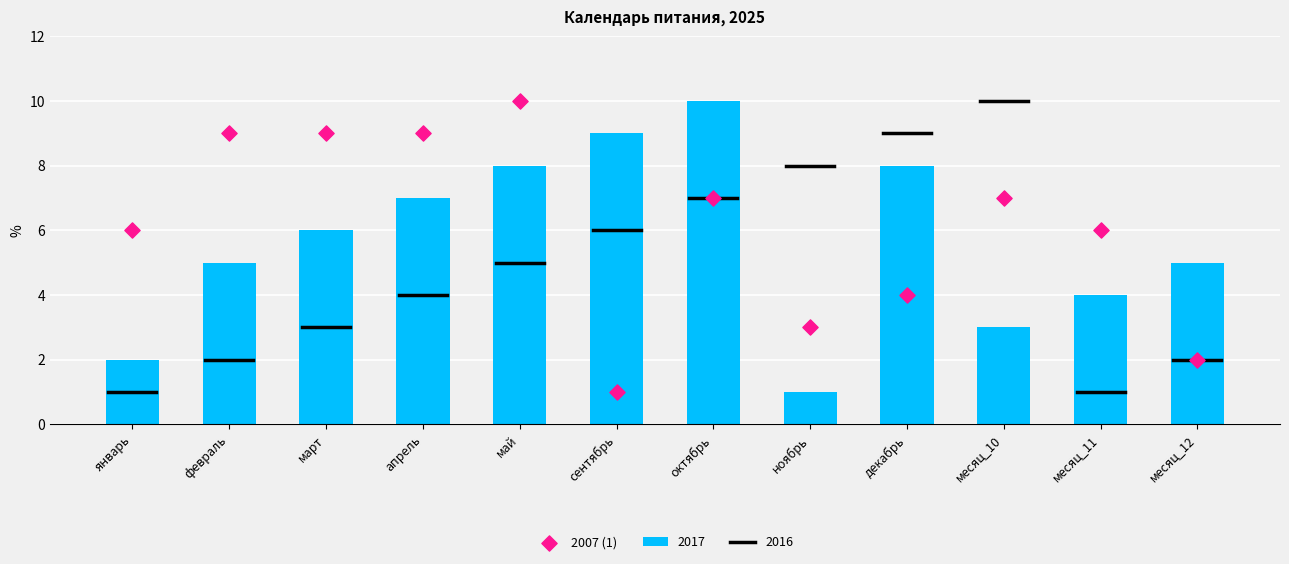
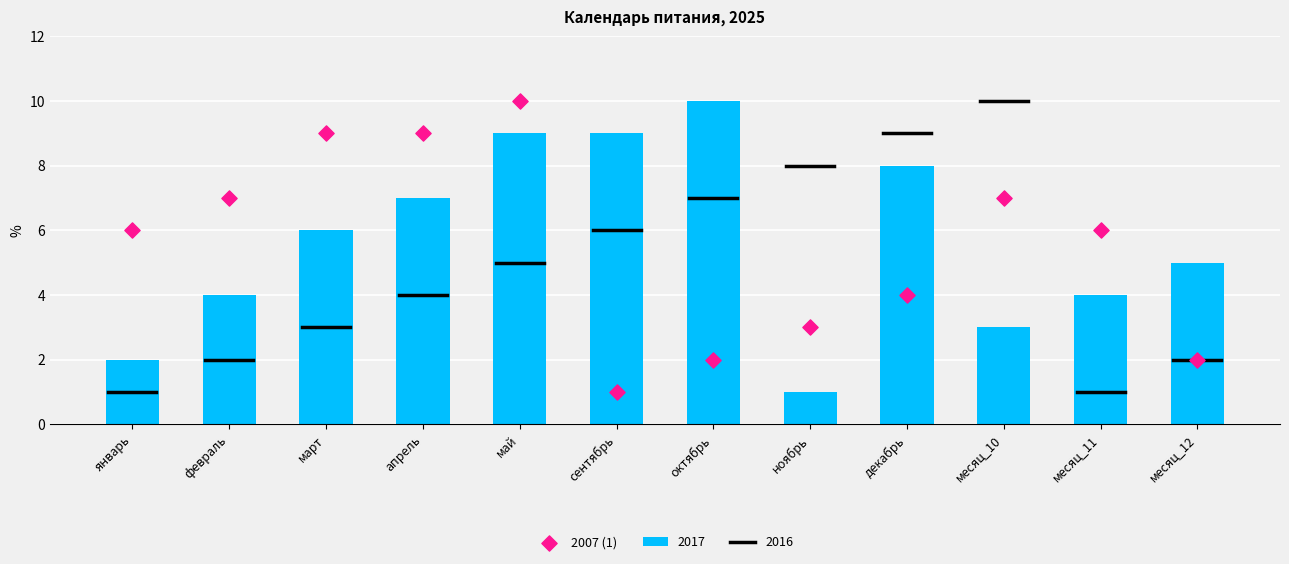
  {
    "2017": {
      "январь": 2,
-     "февраль": 5,
+     "февраль": 4,
      "март": 6,
      "апрель": 7,
-     "май": 8,
+     "май": 9,
      "сентябрь": 9,
      "октябрь": 10,
      "ноябрь": 1,
      "декабрь": 8,
      "месяц_10": 3,
      "месяц_11": 4,
      "месяц_12": 5
    },
    "2007 (1)": {
-     "февраль": 9,
-     "октябрь": 7
+     "февраль": 7,
+     "октябрь": 2
    }
  }
